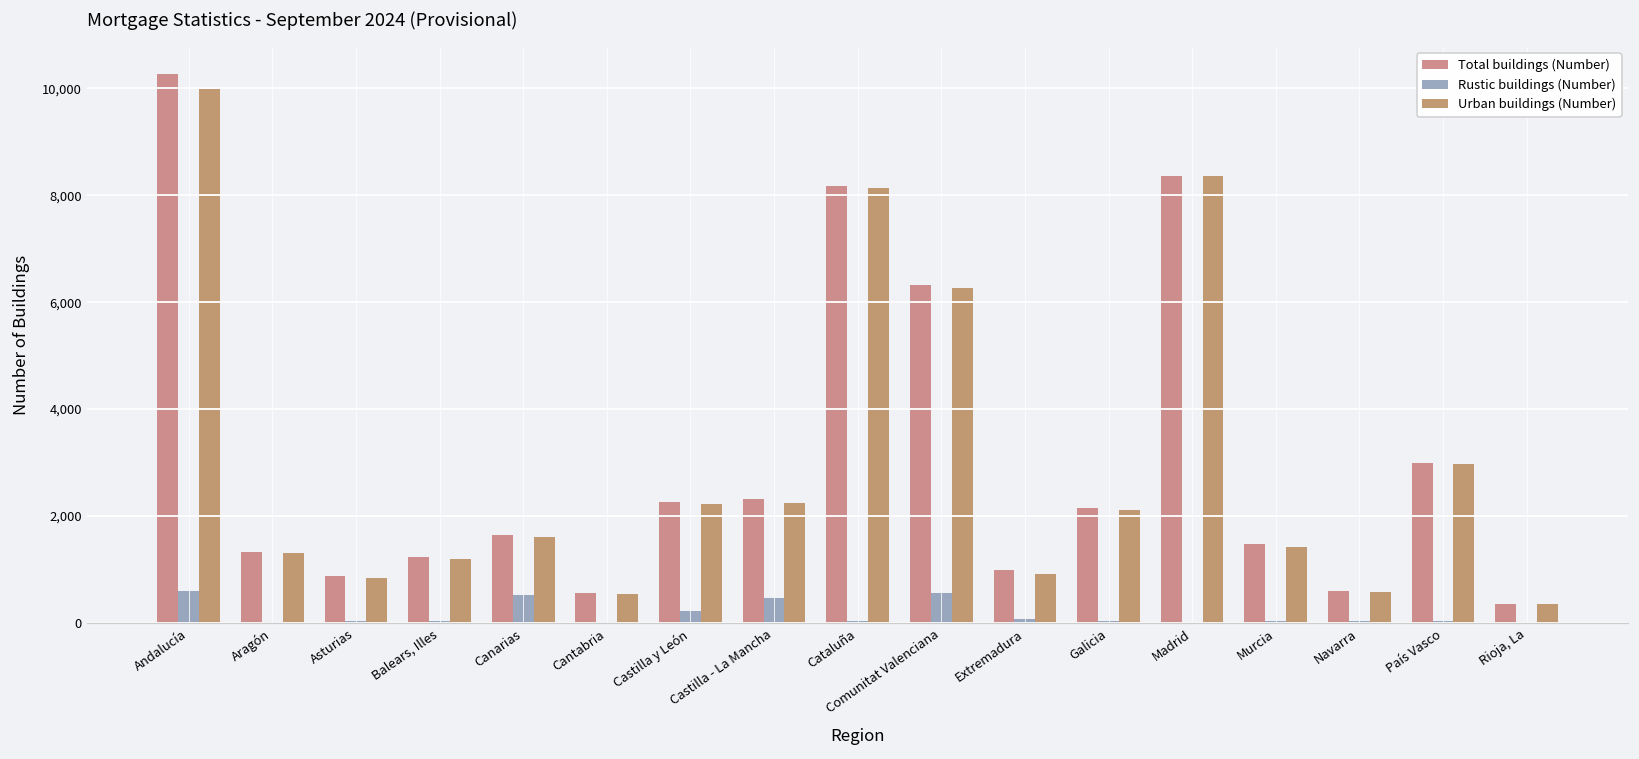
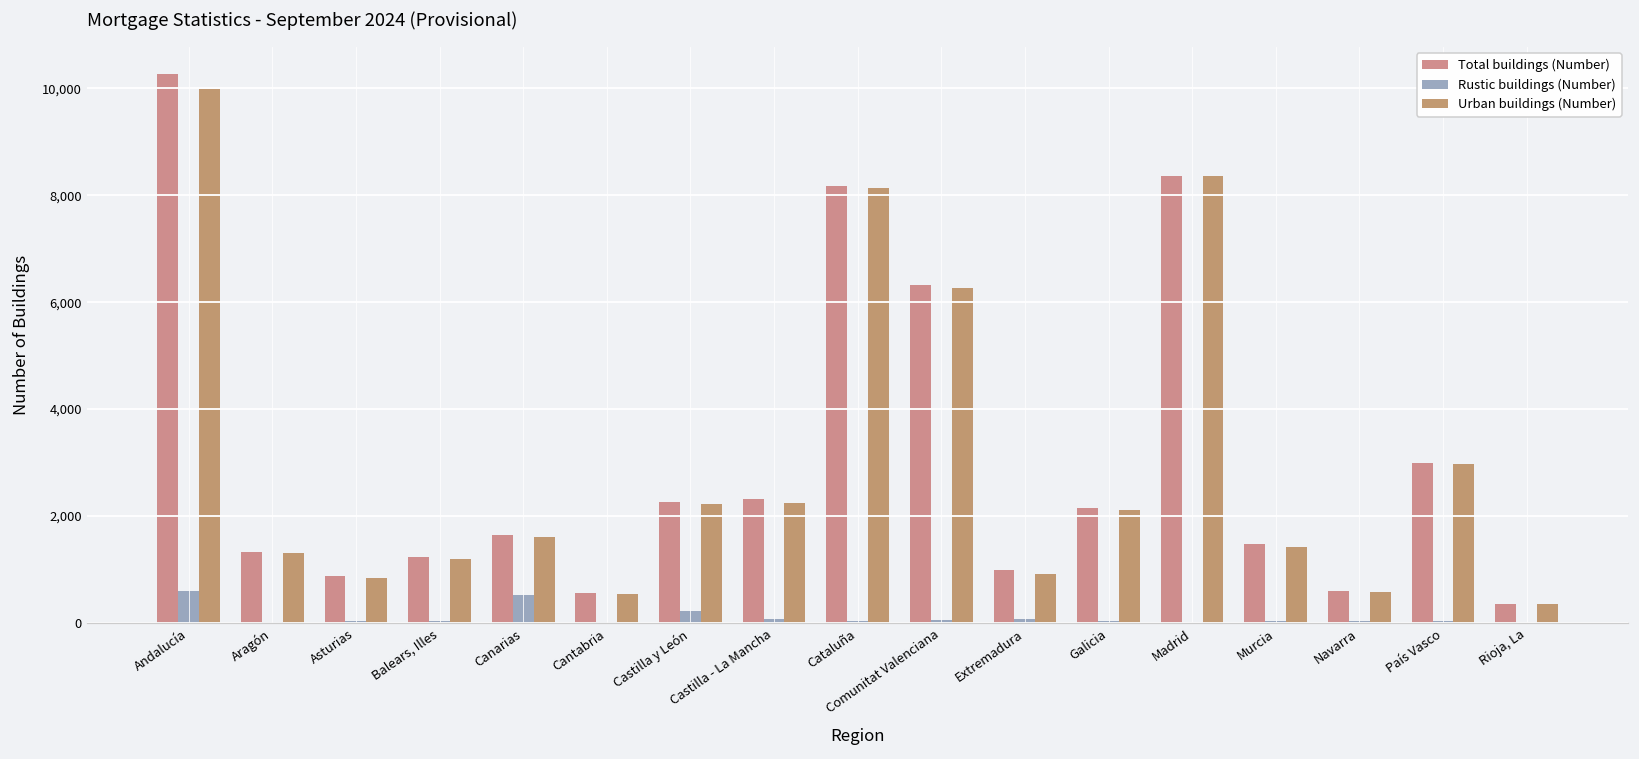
  {
    "Rustic buildings (Number)": {
      "Andalucía": 600,
      "Canarias": 500,
      "Castilla y León": 200,
-     "Castilla - La Mancha": 500,
-     "Comunitat Valenciana": 600,
+     "Castilla - La Mancha": 100,
+     "Comunitat Valenciana": 100,
      "Extremadura": 100,
      "Rioja, La": 0
    }
  }
